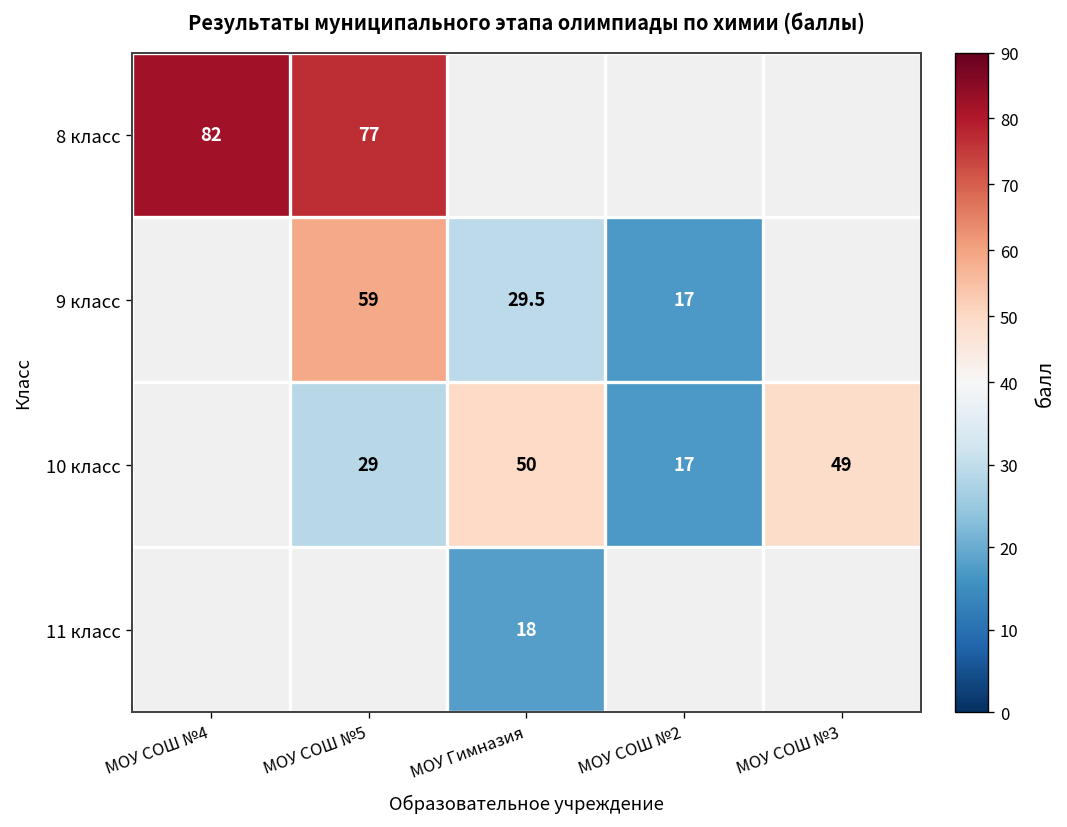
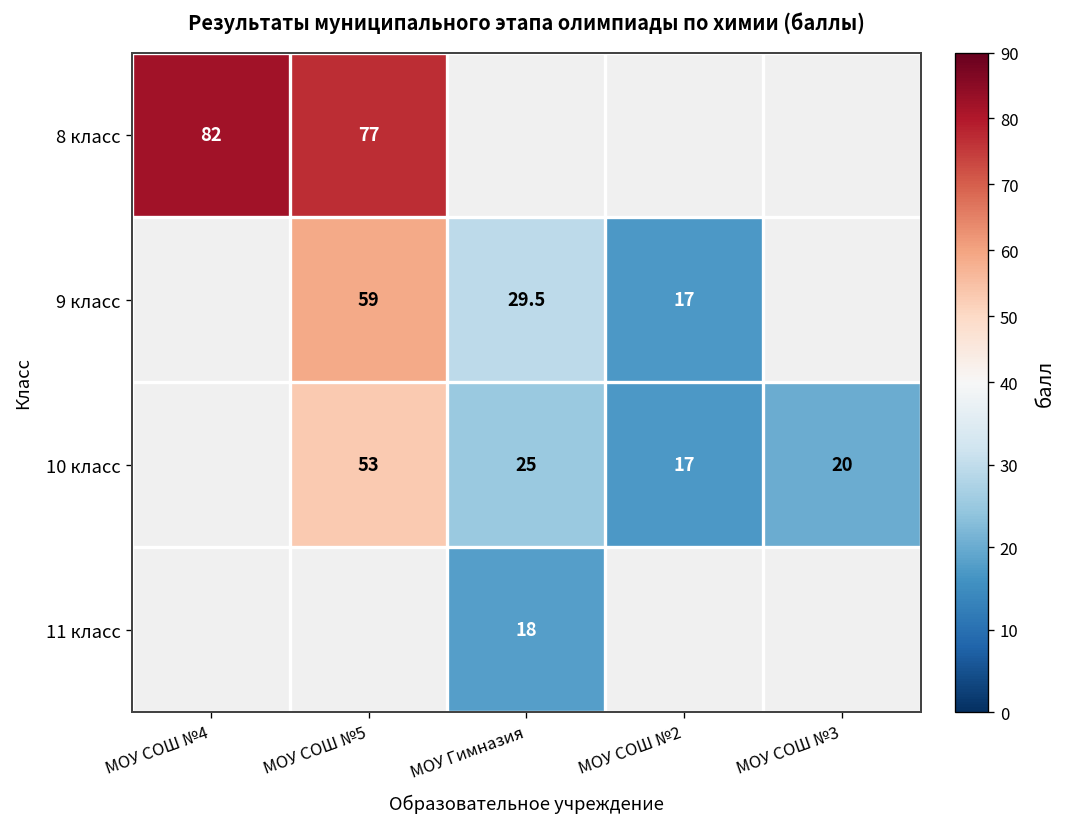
  {
    "8 класс": {
      "МОУ СОШ №4": 82,
      "МОУ СОШ №5": 77
    },
    "9 класс": {
      "МОУ СОШ №5": 59,
      "МОУ Гимназия": 29.5,
      "МОУ СОШ №2": 17
    },
    "10 класс": {
-     "МОУ СОШ №5": 29,
-     "МОУ Гимназия": 50,
+     "МОУ СОШ №5": 53,
+     "МОУ Гимназия": 25,
      "МОУ СОШ №2": 17,
-     "МОУ СОШ №3": 49
+     "МОУ СОШ №3": 20
    },
    "11 класс": {
      "МОУ Гимназия": 18
    }
  }
